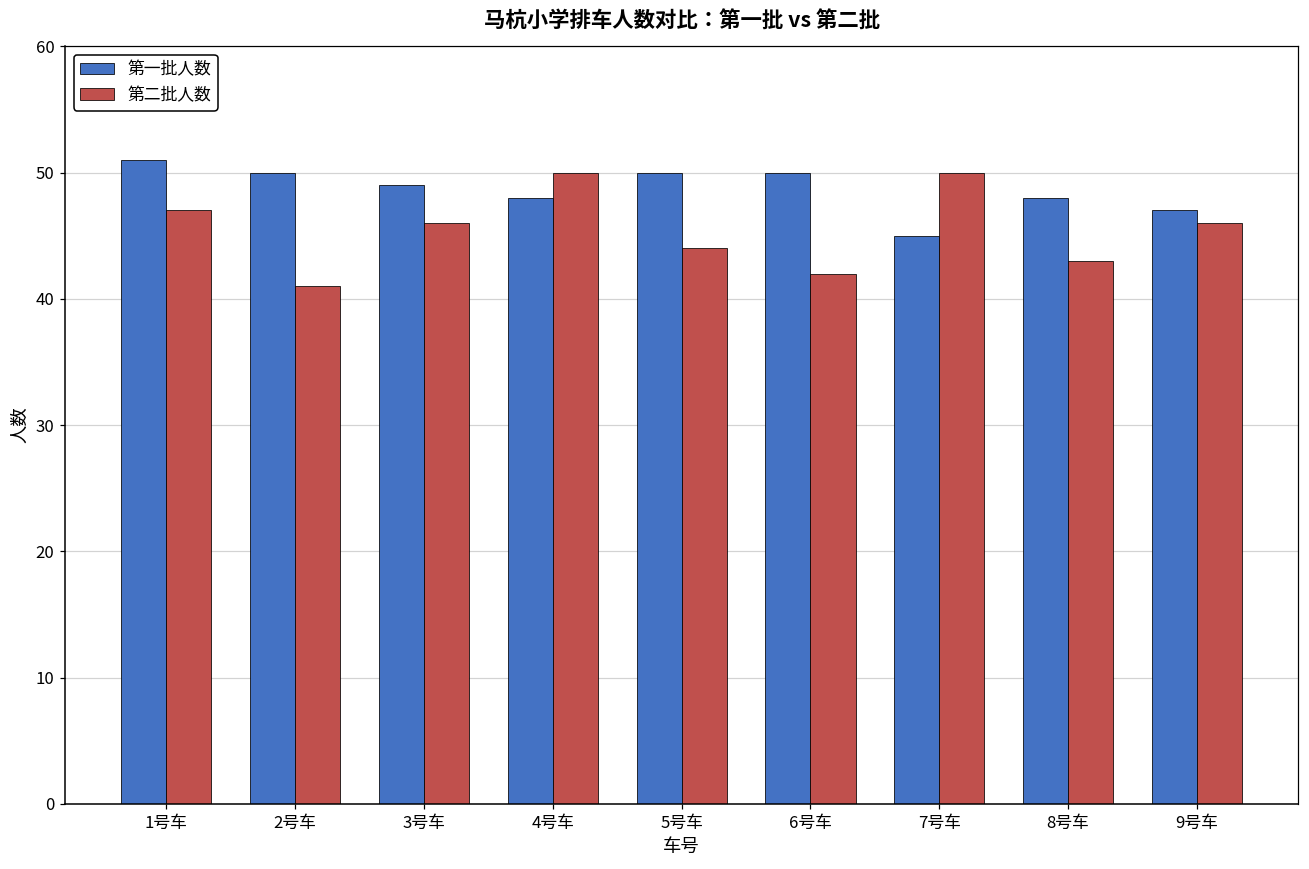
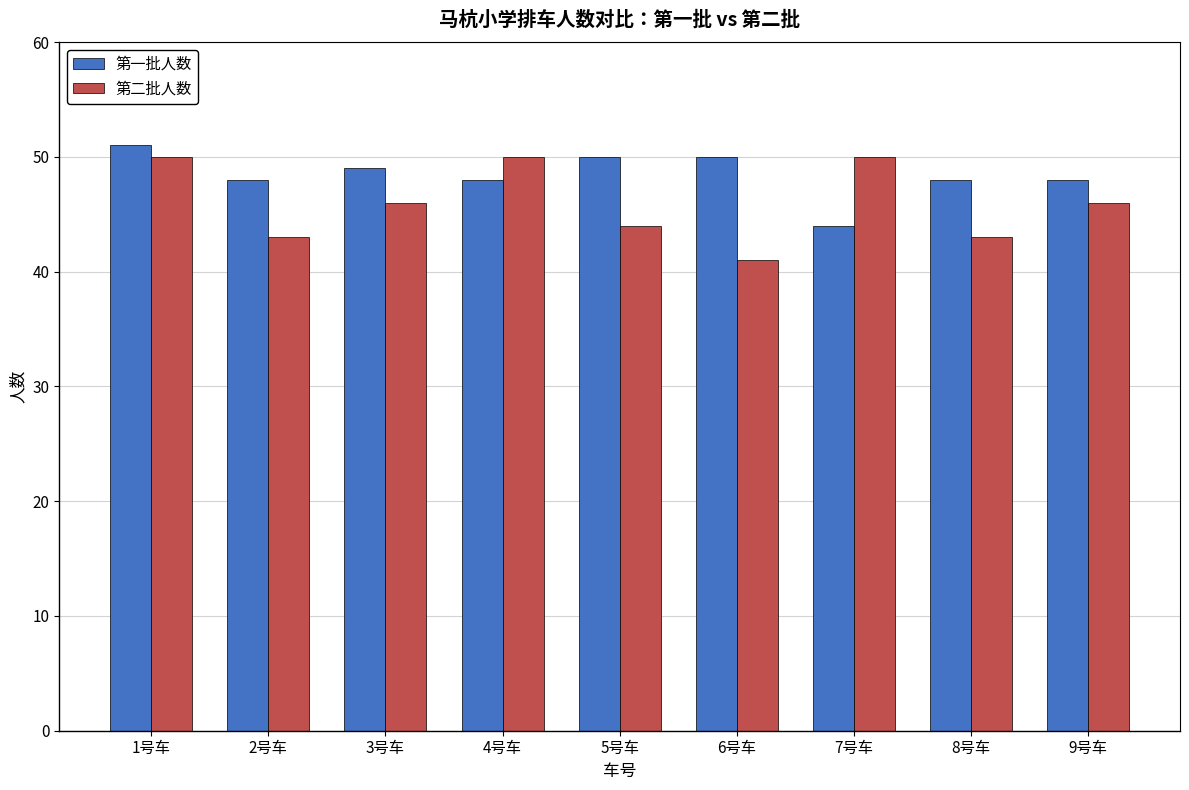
  {
    "第一批人数": {
      "1号车": 51,
-     "2号车": 50,
+     "2号车": 48,
      "3号车": 49,
      "4号车": 48,
      "5号车": 50,
      "6号车": 50,
-     "7号车": 45,
+     "7号车": 44,
      "8号车": 48,
-     "9号车": 47
+     "9号车": 48
    },
    "第二批人数": {
-     "1号车": 47,
-     "2号车": 41,
+     "1号车": 50,
+     "2号车": 43,
      "3号车": 46,
      "4号车": 50,
      "5号车": 44,
-     "6号车": 42,
+     "6号车": 41,
      "7号车": 50,
      "8号车": 43,
      "9号车": 46
    }
  }
